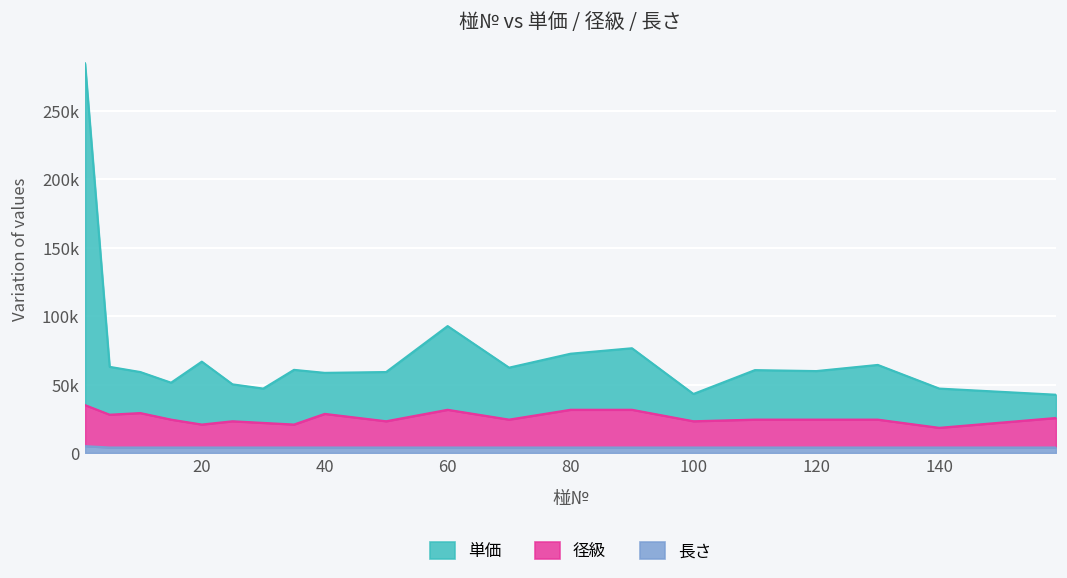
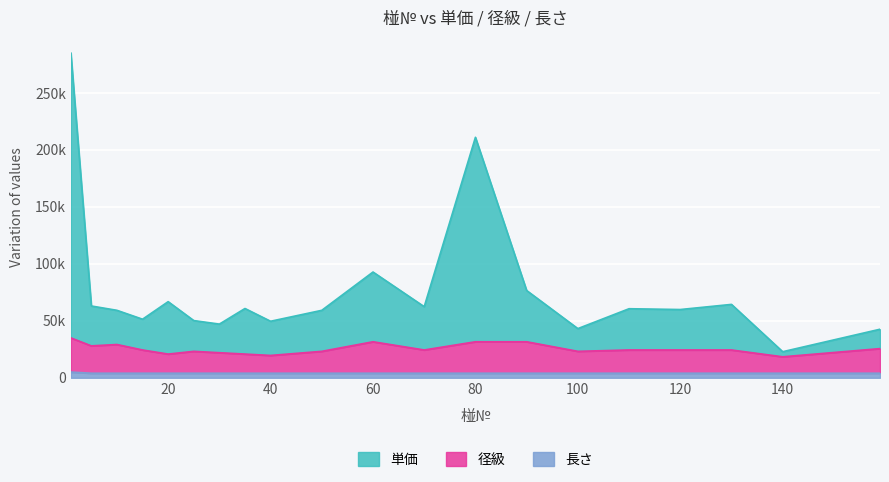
  {
    "長さ": {
      "20": 4000,
      "40": 4000,
      "60": 4000,
      "80": 4000,
      "100": 4000,
      "120": 4000,
      "140": 4000
    },
    "径級": {
      "20": 17000,
-     "40": 25000,
+     "40": 16000,
      "60": 28000,
      "80": 28000,
      "100": 19000,
      "120": 20000,
      "140": 14000
    },
    "単価": {
      "20": 46000,
      "40": 30000,
      "60": 61000,
-     "80": 41000,
+     "80": 179000,
      "100": 20000,
      "120": 36000,
-     "140": 29000
+     "140": 4000
    }
  }
